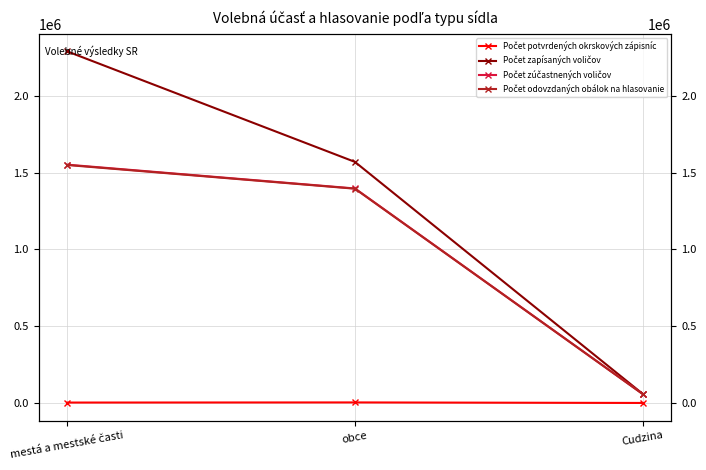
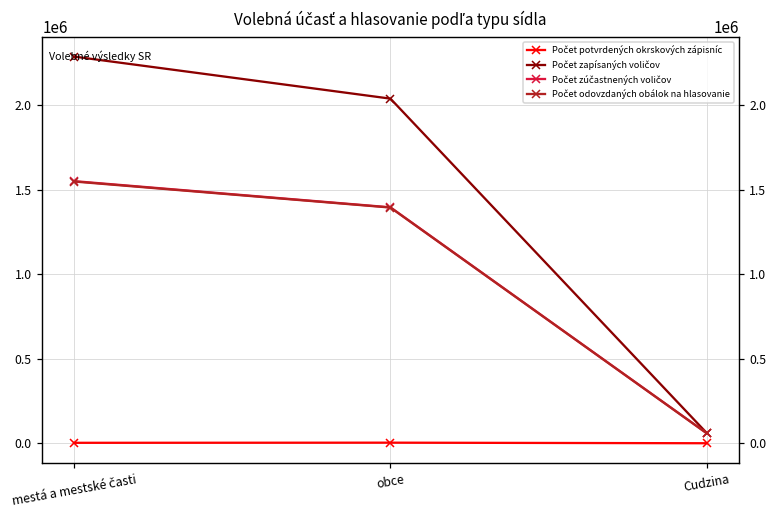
  {
    "Počet potvrdených okrskových zápisníc": {
      "mestá a mestské časti": 0,
      "obce": 0,
      "Cudzina": 0
    },
    "Počet zapísaných voličov": {
      "mestá a mestské časti": 2290000,
-     "obce": 1570000
+     "obce": 2040000
    }
  }
